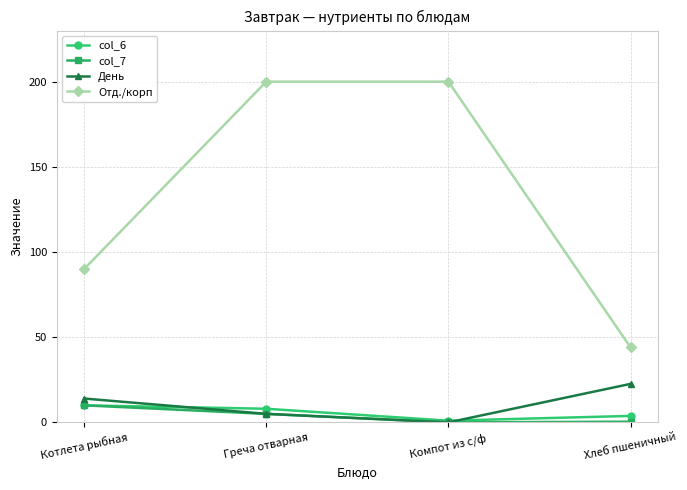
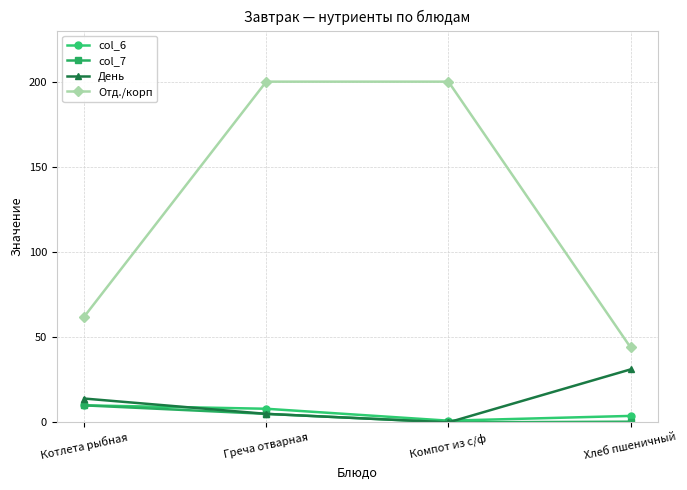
  {
    "День": {
      "Котлета рыбная": 14,
-     "Хлеб пшеничный": 23
+     "Хлеб пшеничный": 31
    },
    "Отд./корп": {
-     "Котлета рыбная": 90,
+     "Котлета рыбная": 62,
      "Греча отварная": 200,
      "Компот из с/ф": 200,
      "Хлеб пшеничный": 44
    }
  }
